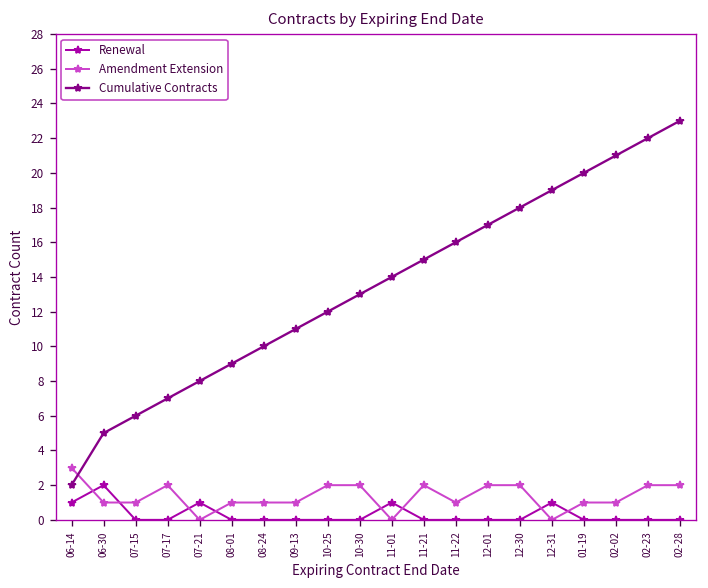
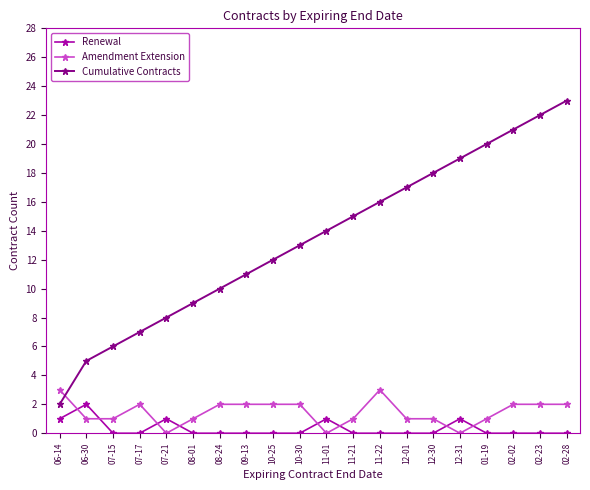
  {
    "Amendment Extension": {
      "06-14": 3,
      "06-30": 1,
      "07-15": 1,
      "07-17": 2,
      "07-21": 0,
      "08-01": 1,
-     "08-24": 1,
-     "09-13": 1,
+     "08-24": 2,
+     "09-13": 2,
      "10-25": 2,
      "10-30": 2,
      "11-01": 0,
-     "11-21": 2,
-     "11-22": 1,
-     "12-01": 2,
-     "12-30": 2,
+     "11-21": 1,
+     "11-22": 3,
+     "12-01": 1,
+     "12-30": 1,
      "12-31": 0,
      "01-19": 1,
-     "02-02": 1,
+     "02-02": 2,
      "02-23": 2,
      "02-28": 2
    }
  }
